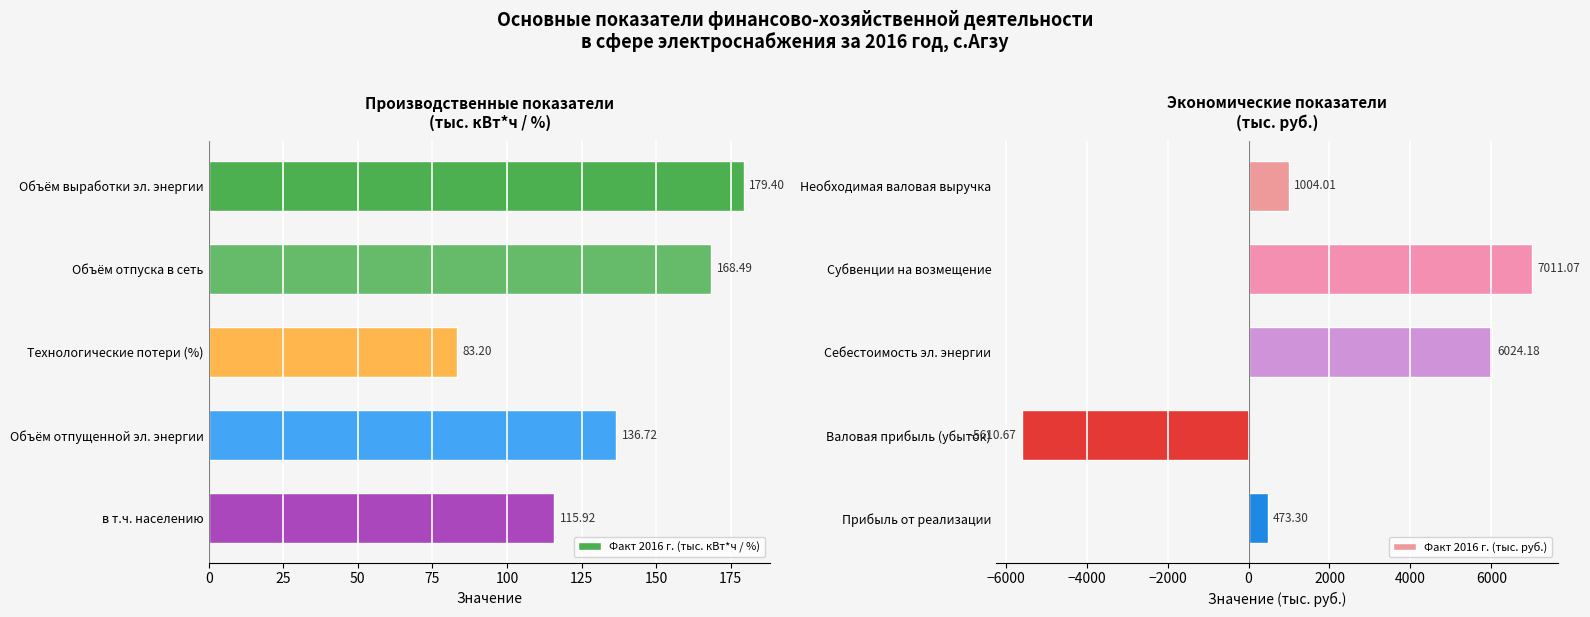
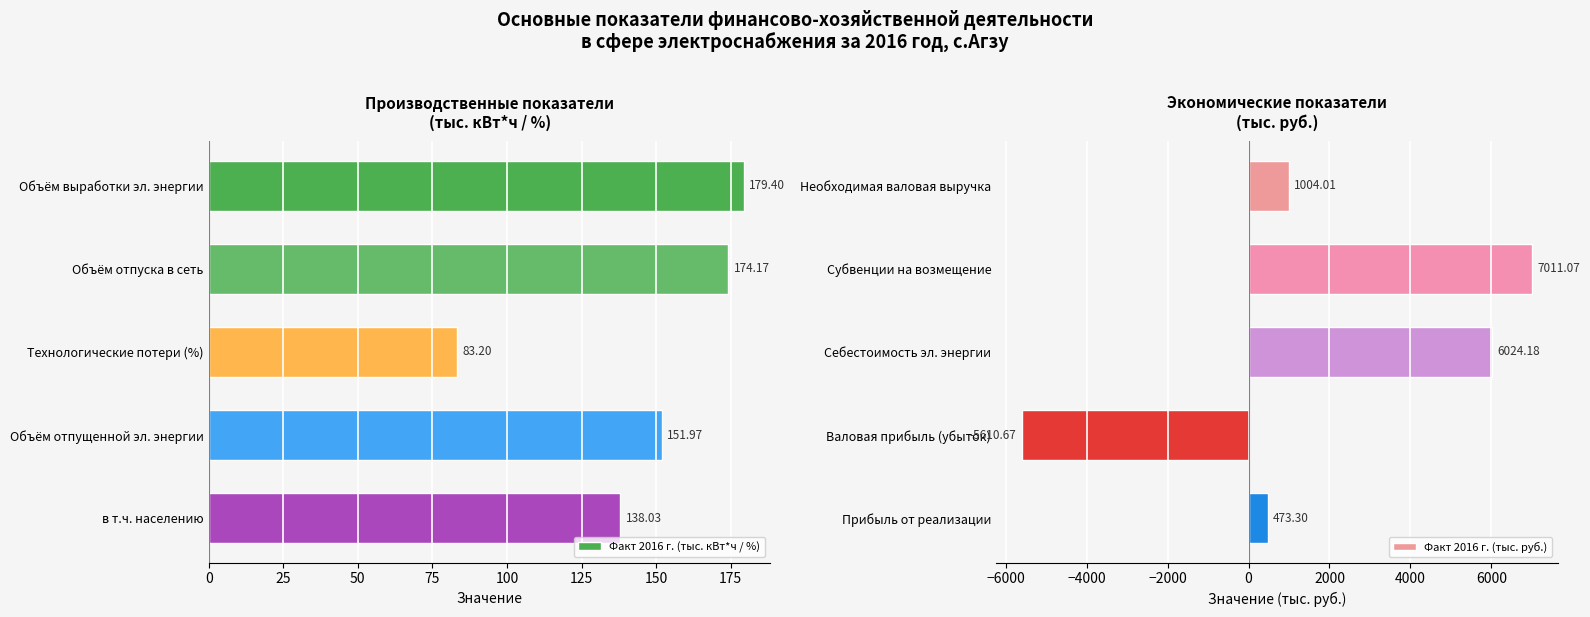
  {
    "Производственные показатели (тыс. кВт*ч / %)": {
      "Объём выработки эл. энергии": 179.40,
-     "Объём отпуска в сеть": 168.49,
+     "Объём отпуска в сеть": 174.17,
      "Технологические потери (%)": 83.20,
-     "Объём отпущенной эл. энергии": 136.72,
-     "в т.ч. населению": 115.92
+     "Объём отпущенной эл. энергии": 151.97,
+     "в т.ч. населению": 138.03
    },
    "Экономические показатели (тыс. руб.)": {
      "Необходимая валовая выручка": 1004.01,
      "Субвенции на возмещение": 7011.07,
      "Себестоимость эл. энергии": 6024.18,
      "Валовая прибыль (убыток)": -5610.67,
      "Прибыль от реализации": 473.30
    }
  }
